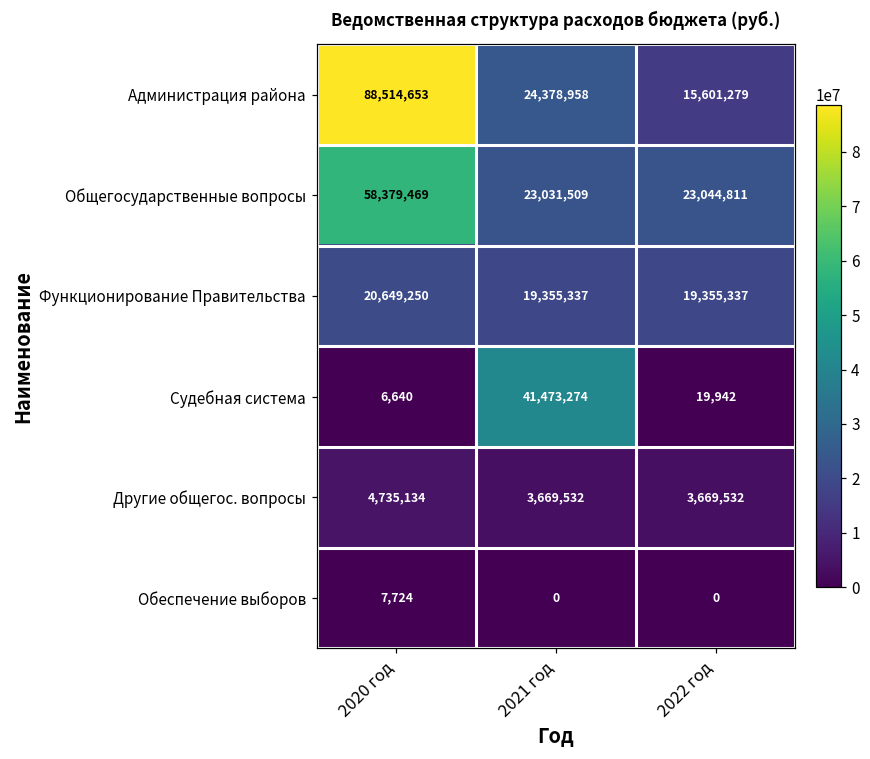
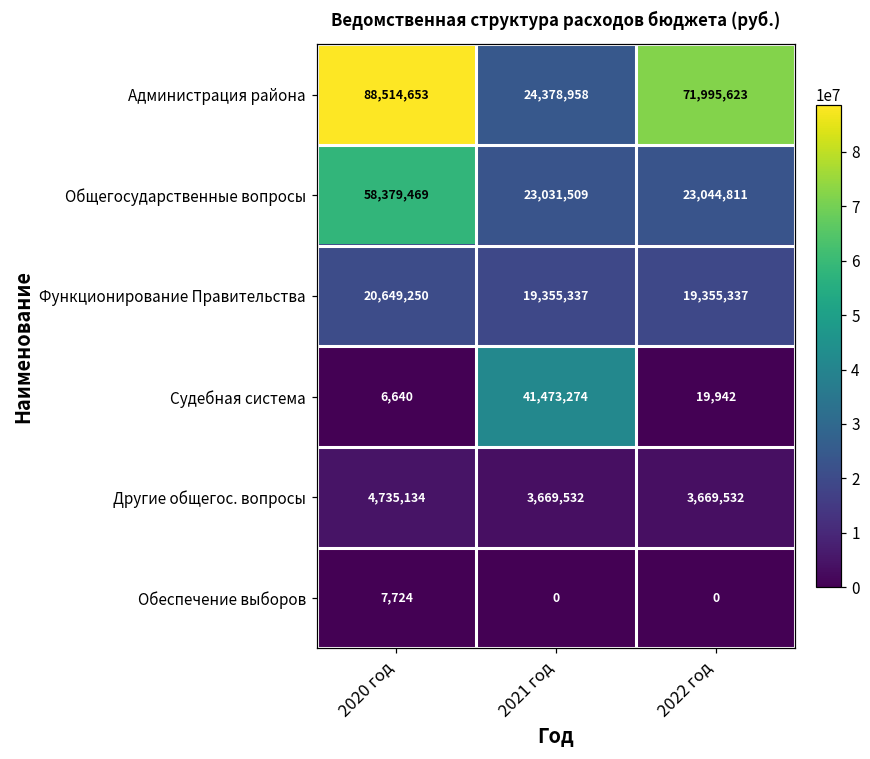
  {
    "Администрация района": {
      "2020 год": "88,514,653",
      "2021 год": "24,378,958",
-     "2022 год": "15,601,279"
+     "2022 год": "71,995,623"
    },
    "Общегосударственные вопросы": {
      "2020 год": "58,379,469",
      "2021 год": "23,031,509",
      "2022 год": "23,044,811"
    },
    "Функционирование Правительства": {
      "2020 год": "20,649,250",
      "2021 год": "19,355,337",
      "2022 год": "19,355,337"
    },
    "Судебная система": {
      "2020 год": "6,640",
      "2021 год": "41,473,274",
      "2022 год": "19,942"
    },
    "Другие общегос. вопросы": {
      "2020 год": "4,735,134",
      "2021 год": "3,669,532",
      "2022 год": "3,669,532"
    },
    "Обеспечение выборов": {
      "2020 год": "7,724",
      "2021 год": "0",
      "2022 год": "0"
    }
  }
